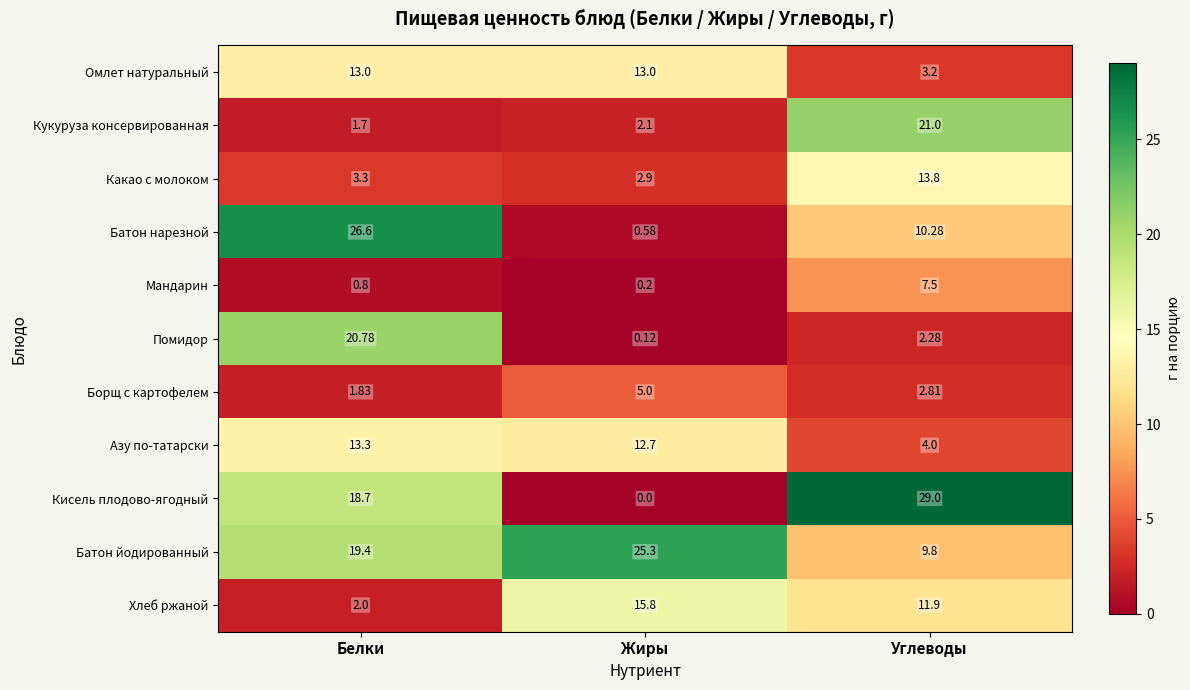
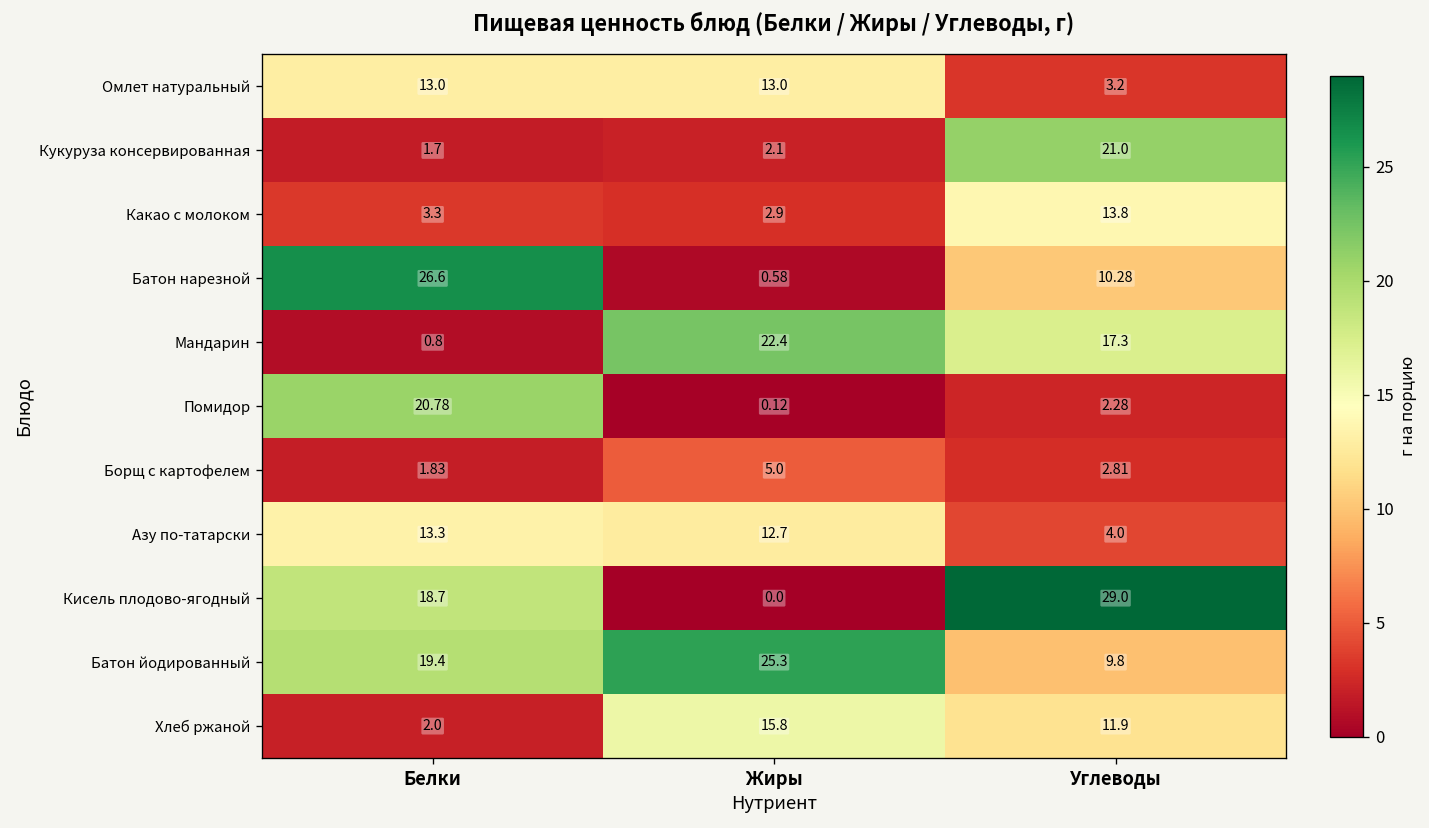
  {
    "Мандарин": {
-     "Жиры": 0.2,
-     "Углеводы": 7.5
+     "Жиры": 22.4,
+     "Углеводы": 17.3
    }
  }
